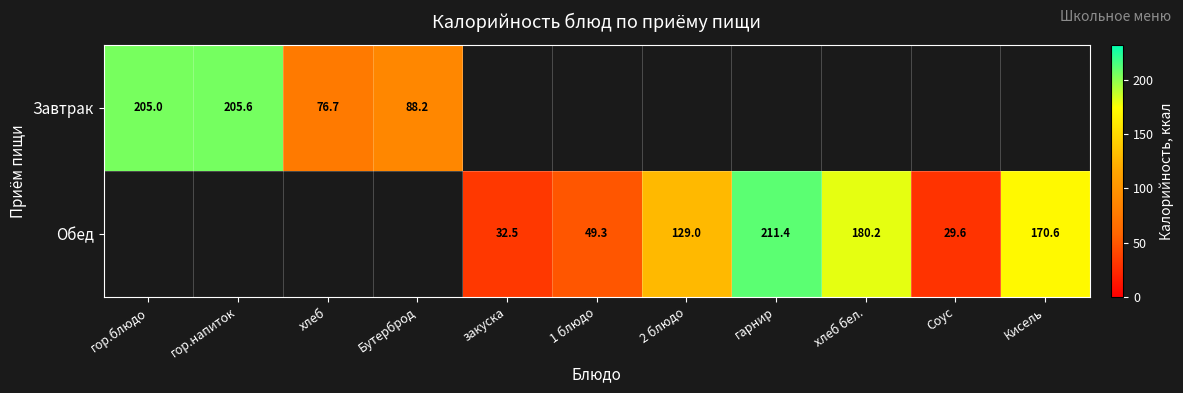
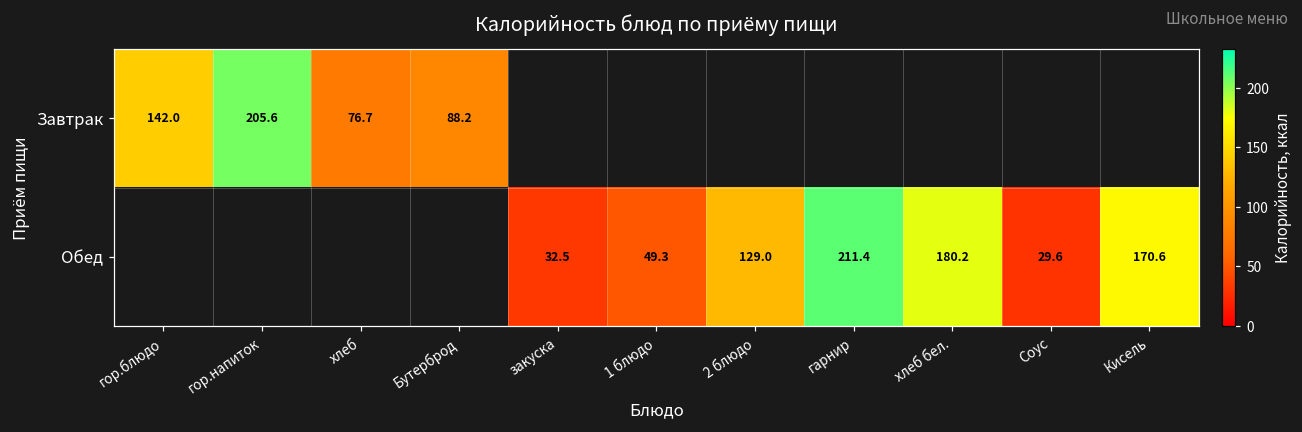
  {
    "Завтрак": {
-     "гор.блюдо": 205.0,
+     "гор.блюдо": 142.0,
      "гор.напиток": 205.6,
      "хлеб": 76.7,
      "Бутерброд": 88.2
    },
    "Обед": {
      "закуска": 32.5,
      "1 блюдо": 49.3,
      "2 блюдо": 129.0,
      "гарнир": 211.4,
      "хлеб бел.": 180.2,
      "Соус": 29.6,
      "Кисель": 170.6
    }
  }
